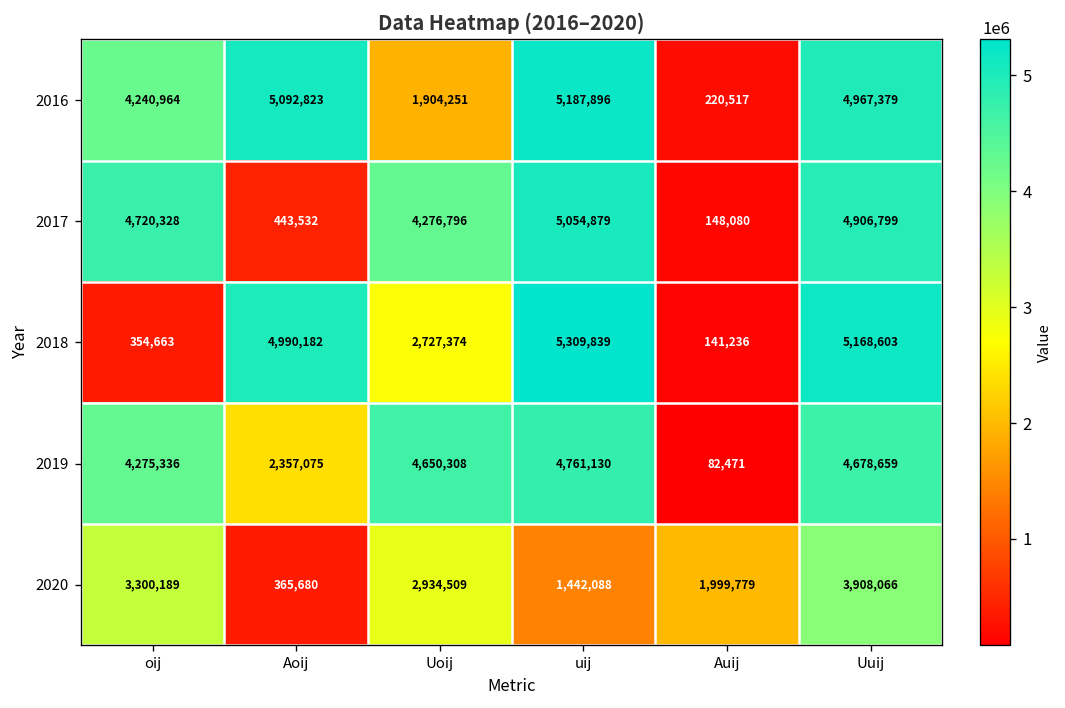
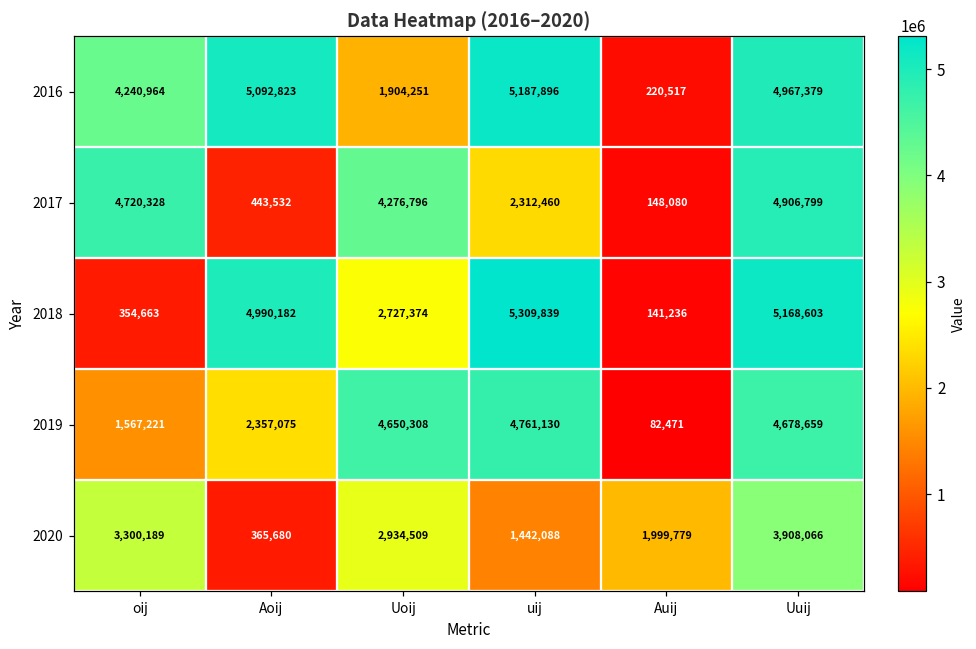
  {
    "2016": {
      "oij": "4,240,964",
      "Aoij": "5,092,823",
      "Uoij": "1,904,251",
      "uij": "5,187,896",
      "Auij": "220,517",
      "Uuij": "4,967,379"
    },
    "2017": {
      "oij": "4,720,328",
      "Aoij": "443,532",
      "Uoij": "4,276,796",
-     "uij": "5,054,879",
+     "uij": "2,312,460",
      "Auij": "148,080",
      "Uuij": "4,906,799"
    },
    "2018": {
      "oij": "354,663",
      "Aoij": "4,990,182",
      "Uoij": "2,727,374",
      "uij": "5,309,839",
      "Auij": "141,236",
      "Uuij": "5,168,603"
    },
    "2019": {
-     "oij": "4,275,336",
+     "oij": "1,567,221",
      "Aoij": "2,357,075",
      "Uoij": "4,650,308",
      "uij": "4,761,130",
      "Auij": "82,471",
      "Uuij": "4,678,659"
    },
    "2020": {
      "oij": "3,300,189",
      "Aoij": "365,680",
      "Uoij": "2,934,509",
      "uij": "1,442,088",
      "Auij": "1,999,779",
      "Uuij": "3,908,066"
    }
  }
